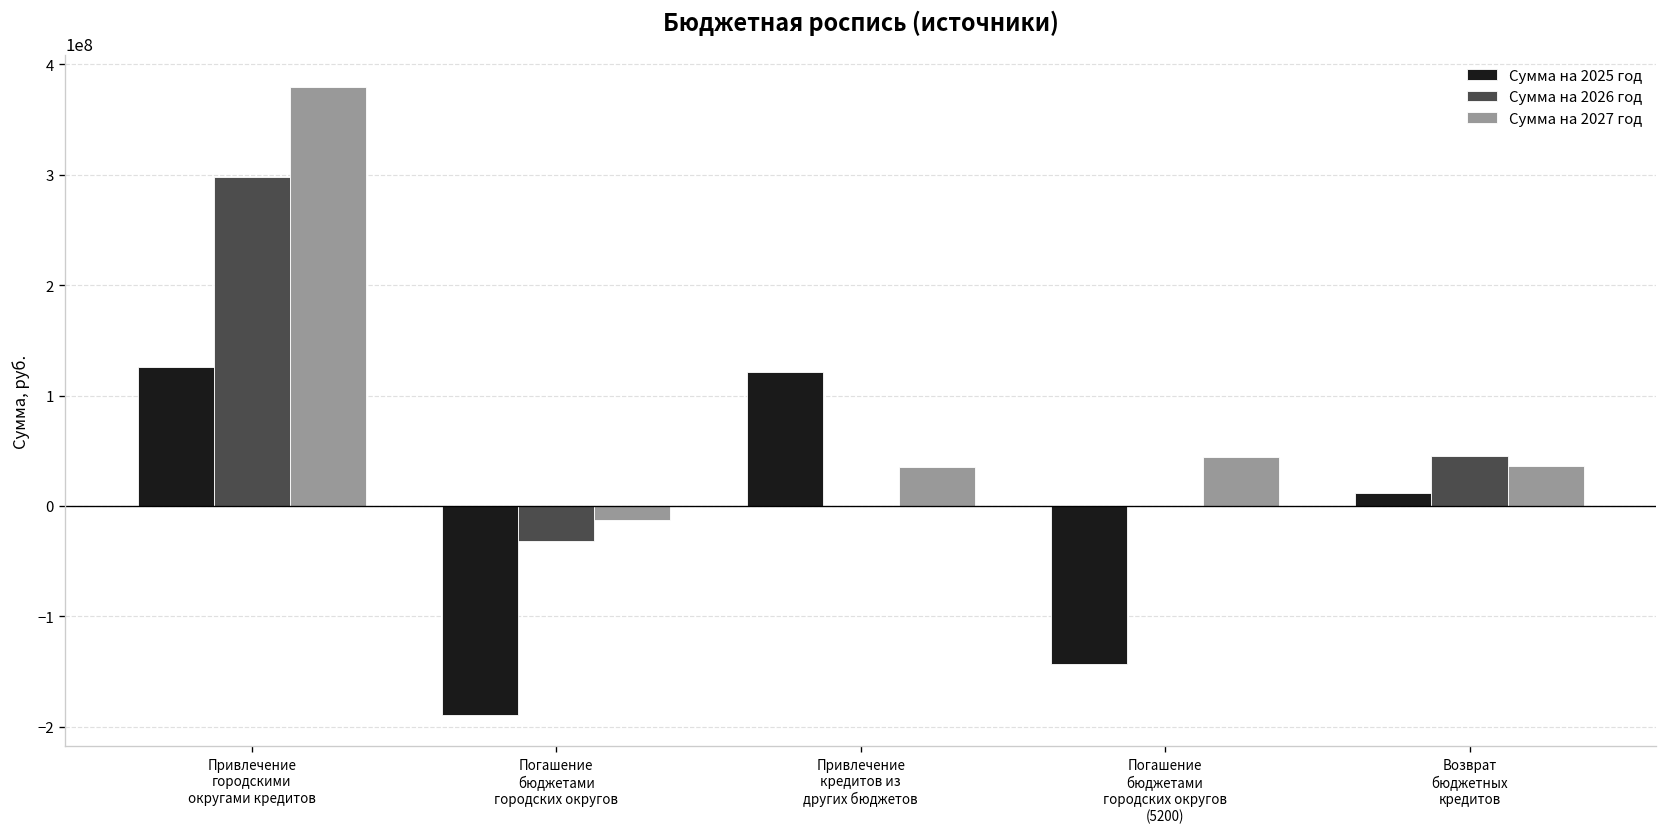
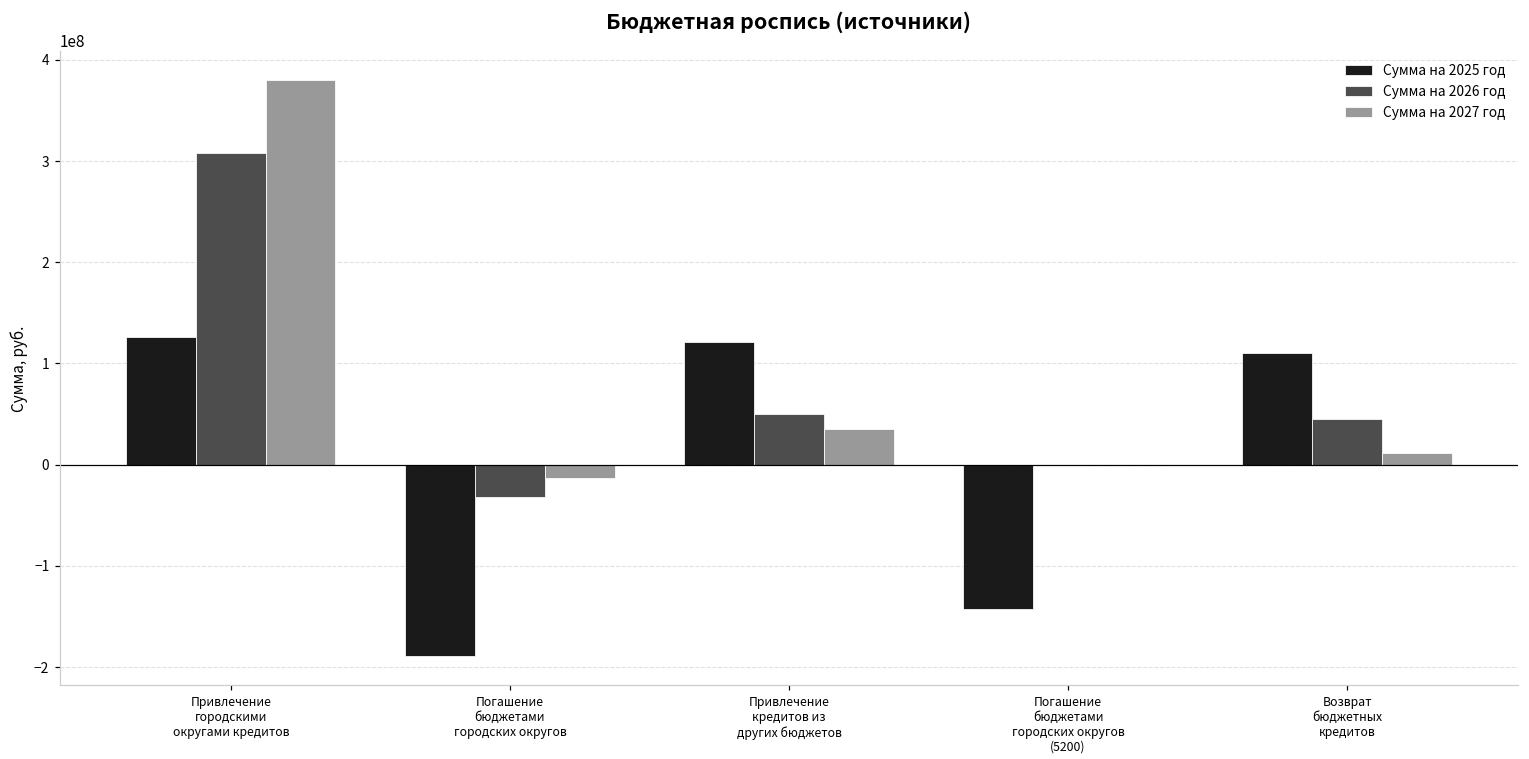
  {
    "Сумма на 2025 год": {
      "Привлечение городскими округами кредитов": 130000000,
      "Погашение бюджетами городских округов": -190000000,
      "Привлечение кредитов из других бюджетов": 120000000,
      "Погашение бюджетами городских округов (5200)": -140000000,
-     "Возврат бюджетных кредитов": 10000000
+     "Возврат бюджетных кредитов": 110000000
    },
    "Сумма на 2026 год": {
-     "Привлечение городскими округами кредитов": 300000000,
+     "Привлечение городскими округами кредитов": 310000000,
      "Погашение бюджетами городских округов": -30000000,
-     "Привлечение кредитов из других бюджетов": 0,
+     "Привлечение кредитов из других бюджетов": 50000000,
      "Погашение бюджетами городских округов (5200)": 0,
      "Возврат бюджетных кредитов": 50000000
    },
    "Сумма на 2027 год": {
      "Привлечение городскими округами кредитов": 380000000,
      "Погашение бюджетами городских округов": -10000000,
      "Привлечение кредитов из других бюджетов": 30000000,
-     "Погашение бюджетами городских округов (5200)": 40000000,
-     "Возврат бюджетных кредитов": 40000000
+     "Погашение бюджетами городских округов (5200)": 0,
+     "Возврат бюджетных кредитов": 10000000
    }
  }
